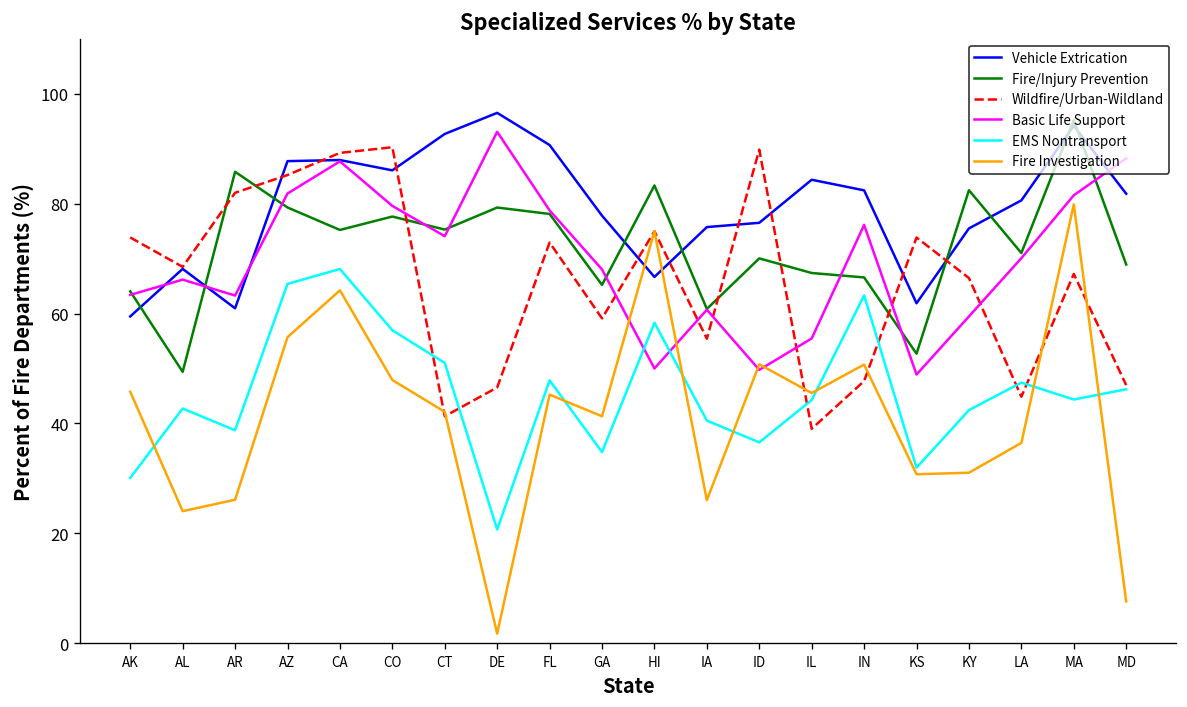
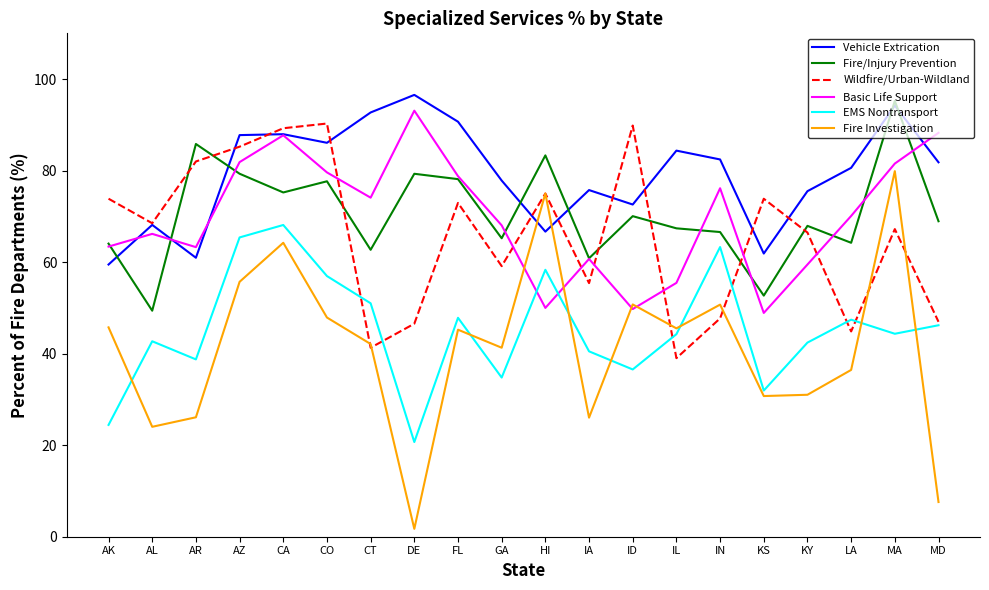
  {
    "Vehicle Extrication": {
      "AK": 59,
      "AR": 61,
      "AZ": 88,
      "CO": 86,
      "CT": 93,
      "DE": 97,
      "FL": 91,
      "GA": 78,
      "HI": 67,
      "IA": 76,
-     "ID": 77,
+     "ID": 73,
      "IL": 84,
      "IN": 82,
      "KS": 62,
      "KY": 76,
      "LA": 81,
      "MD": 82
    },
    "Fire/Injury Prevention": {
      "AK": 64,
      "AL": 49,
      "AR": 86,
      "AZ": 79,
      "CA": 75,
      "CO": 78,
-     "CT": 75,
+     "CT": 63,
      "DE": 79,
      "FL": 78,
      "GA": 65,
      "HI": 83,
      "ID": 70,
      "IL": 67,
      "IN": 67,
      "KS": 53,
-     "KY": 82,
-     "LA": 71,
+     "KY": 68,
+     "LA": 64,
      "MD": 69
    },
    "Wildfire/Urban-Wildland": {
      "AK": 74,
      "AR": 82,
      "AZ": 85,
      "CA": 89,
      "CO": 90,
      "CT": 41,
      "DE": 47,
      "FL": 73,
      "GA": 59,
      "IA": 55,
      "ID": 90,
      "IL": 39,
      "IN": 48,
      "KS": 74,
      "KY": 66,
      "LA": 45,
      "MA": 67,
      "MD": 47
    },
    "Basic Life Support": {
      "AK": 63,
      "AL": 66,
      "AR": 63,
      "AZ": 82,
      "CO": 80,
      "CT": 74,
      "DE": 93,
      "FL": 79,
      "GA": 68,
      "HI": 50,
      "ID": 50,
      "IL": 55,
      "IN": 76,
      "KS": 49,
      "KY": 59,
      "LA": 70,
      "MA": 82
    },
    "EMS Nontransport": {
-     "AK": 30,
+     "AK": 24,
      "AL": 43,
      "AR": 39,
      "AZ": 65,
      "CA": 68,
      "CO": 57,
      "CT": 51,
      "DE": 21,
      "FL": 48,
      "GA": 35,
      "HI": 58,
      "IA": 41,
      "ID": 37,
      "IL": 44,
      "IN": 63,
      "KS": 32,
      "KY": 42,
      "LA": 47,
      "MA": 44,
      "MD": 46
    },
    "Fire Investigation": {
      "AK": 46,
      "AL": 24,
      "AR": 26,
      "AZ": 56,
      "CA": 64,
      "CO": 48,
      "CT": 42,
      "DE": 2,
      "FL": 45,
      "GA": 41,
      "IA": 26,
      "ID": 51,
      "IL": 46,
      "IN": 51,
      "KS": 31,
      "KY": 31,
      "LA": 36,
      "MA": 80,
      "MD": 8
    }
  }
